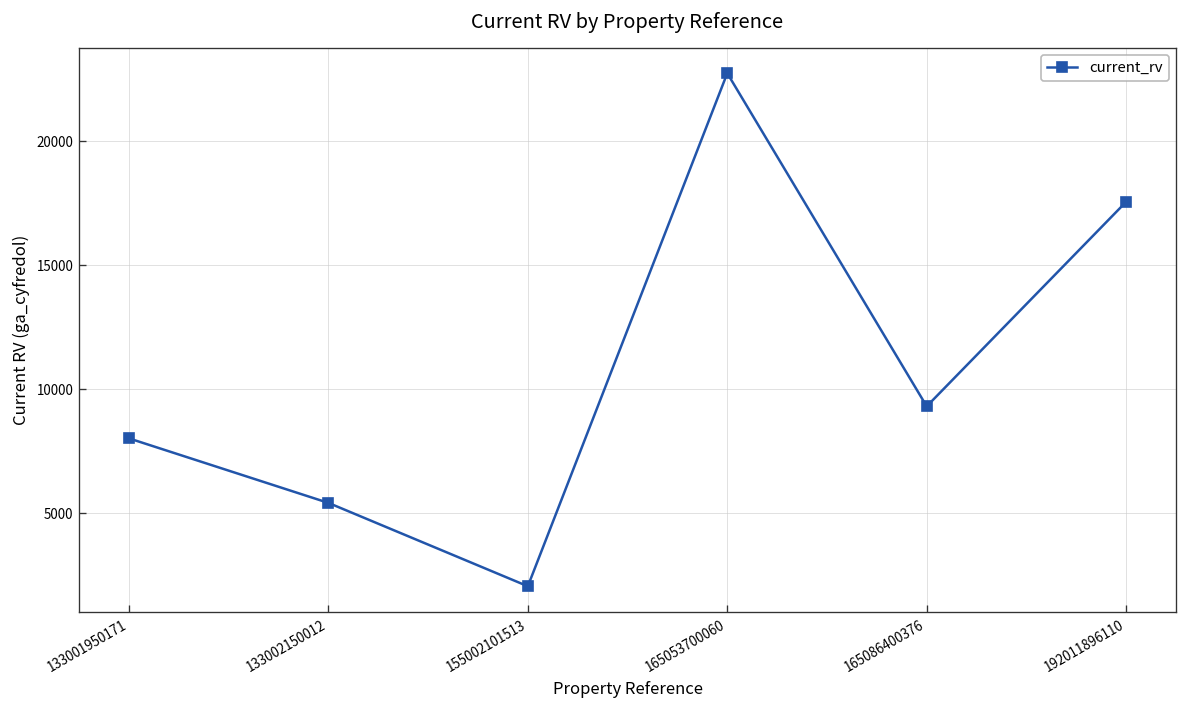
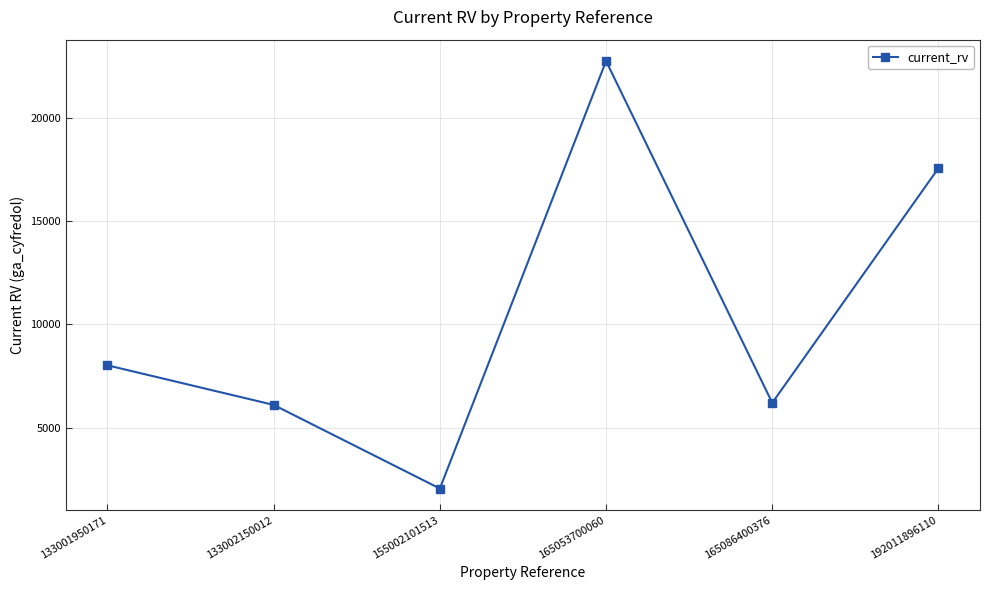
  {
    "133001950171": 8000,
-   "133002150012": 5400,
+   "133002150012": 6100,
    "155002101513": 2100,
    "165053700060": 22800,
-   "165086400376": 9300,
+   "165086400376": 6200,
    "192011896110": 17600
  }
